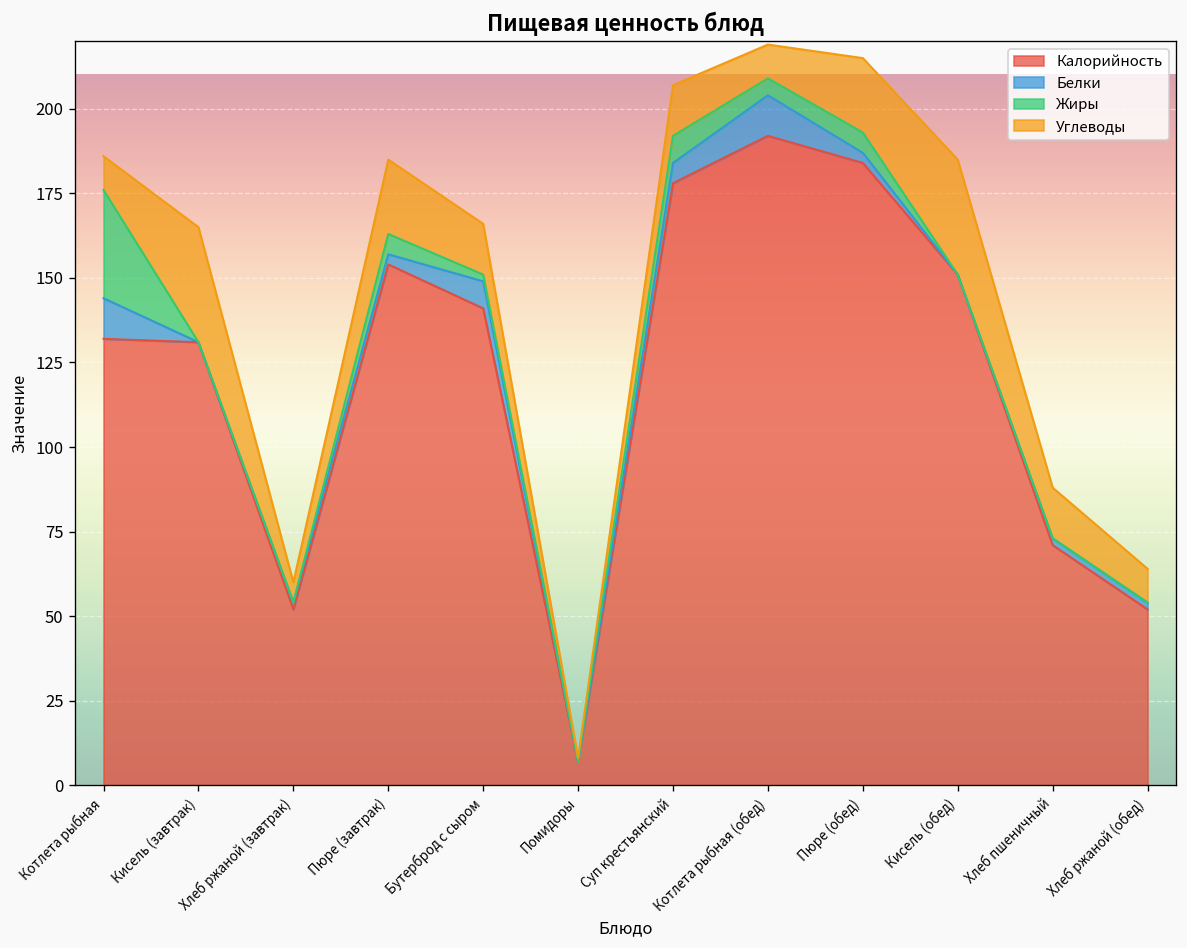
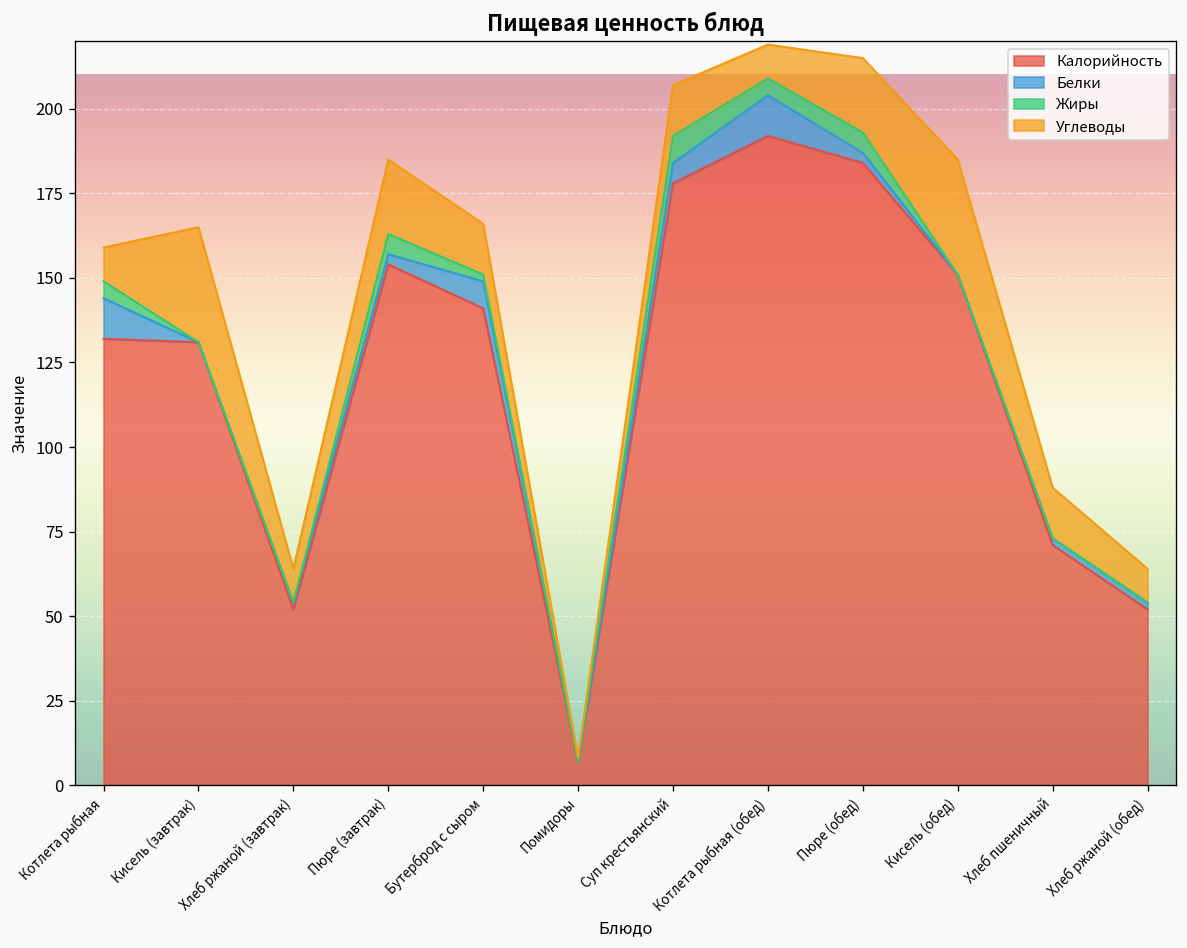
  {
    "Калорийность": {
      "Котлета рыбная": 132,
      "Хлеб ржаной (завтрак)": 52,
      "Пюре (завтрак)": 154,
      "Бутерброд с сыром": 141,
      "Суп крестьянский": 178,
      "Котлета рыбная (обед)": 192,
      "Пюре (обед)": 184,
      "Хлеб пшеничный": 71,
      "Хлеб ржаной (обед)": 52
    },
    "Белки": {
      "Котлета рыбная": 12,
      "Пюре (завтрак)": 3,
      "Бутерброд с сыром": 8,
      "Суп крестьянский": 6,
      "Котлета рыбная (обед)": 12,
      "Пюре (обед)": 3
    },
    "Жиры": {
-     "Котлета рыбная": 32,
+     "Котлета рыбная": 5,
      "Пюре (завтрак)": 6,
      "Бутерброд с сыром": 2,
      "Суп крестьянский": 8,
      "Котлета рыбная (обед)": 5,
      "Пюре (обед)": 6
    },
    "Углеводы": {
      "Котлета рыбная": 10,
      "Кисель (завтрак)": 34,
-     "Хлеб ржаной (завтрак)": 6,
+     "Хлеб ржаной (завтрак)": 10,
      "Пюре (завтрак)": 22,
      "Бутерброд с сыром": 15,
      "Помидоры": 1,
      "Суп крестьянский": 15,
      "Котлета рыбная (обед)": 10,
      "Пюре (обед)": 22,
      "Кисель (обед)": 34,
      "Хлеб пшеничный": 15,
      "Хлеб ржаной (обед)": 10
    }
  }
